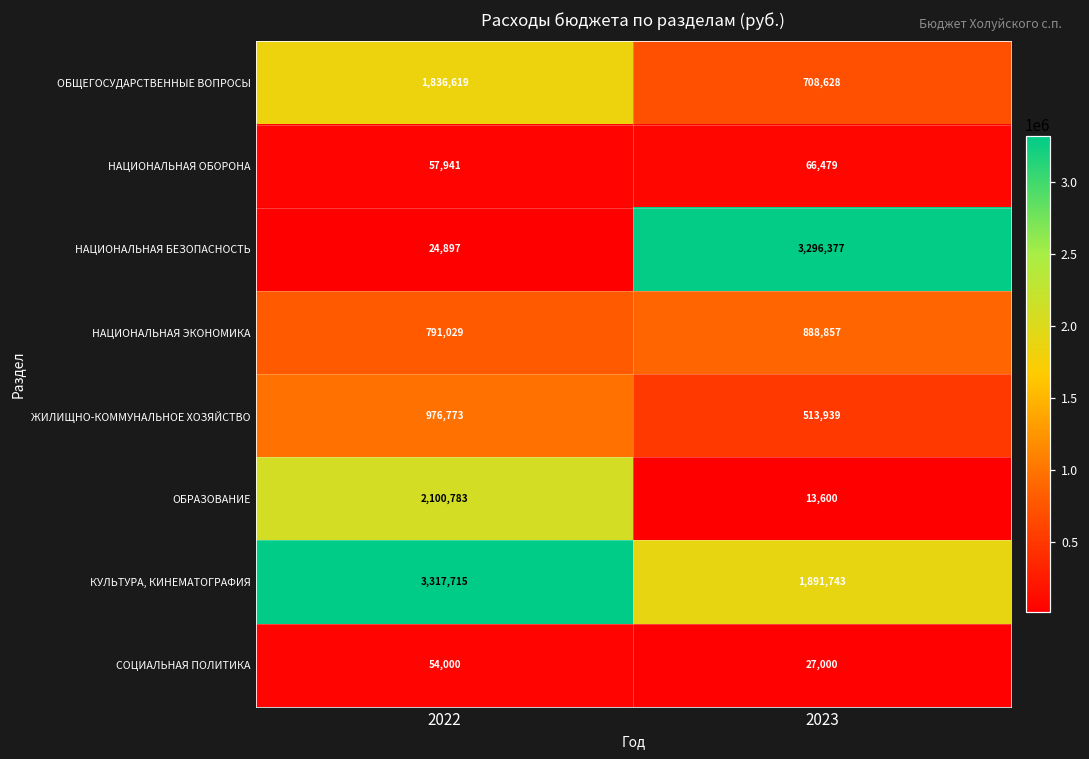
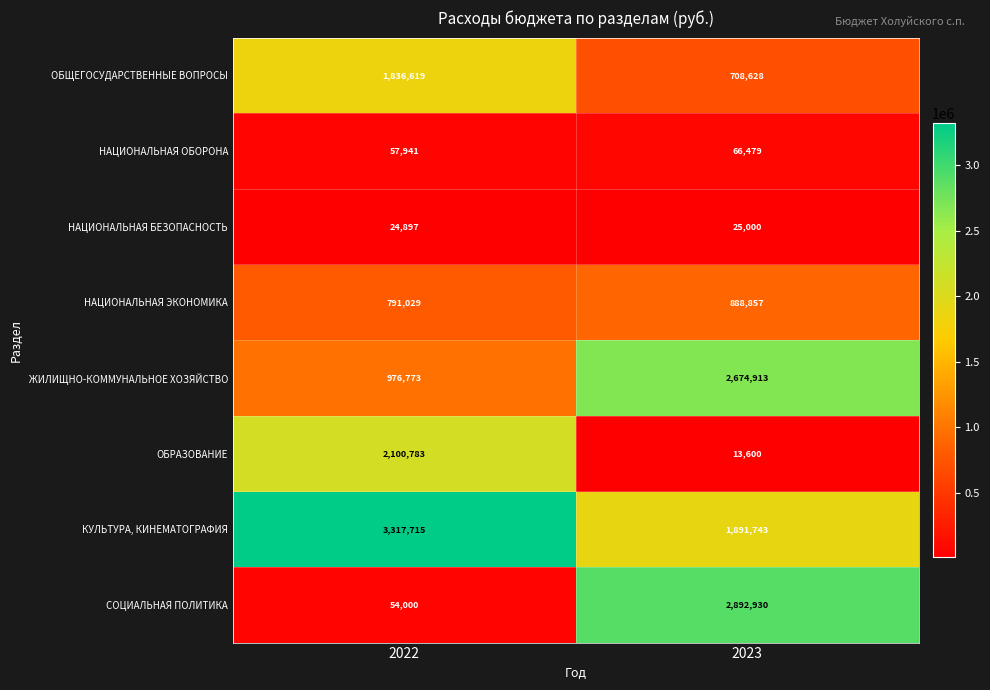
  {
    "ОБЩЕГОСУДАРСТВЕННЫЕ ВОПРОСЫ": {
      "2022": "1,836,619",
      "2023": "708,628"
    },
    "НАЦИОНАЛЬНАЯ ОБОРОНА": {
      "2022": "57,941",
      "2023": "66,479"
    },
    "НАЦИОНАЛЬНАЯ БЕЗОПАСНОСТЬ": {
      "2022": "24,897",
-     "2023": "3,296,377"
+     "2023": "25,000"
    },
    "НАЦИОНАЛЬНАЯ ЭКОНОМИКА": {
      "2022": "791,029",
      "2023": "888,857"
    },
    "ЖИЛИЩНО-КОММУНАЛЬНОЕ ХОЗЯЙСТВО": {
      "2022": "976,773",
-     "2023": "513,939"
+     "2023": "2,674,913"
    },
    "ОБРАЗОВАНИЕ": {
      "2022": "2,100,783",
      "2023": "13,600"
    },
    "КУЛЬТУРА, КИНЕМАТОГРАФИЯ": {
      "2022": "3,317,715",
      "2023": "1,891,743"
    },
    "СОЦИАЛЬНАЯ ПОЛИТИКА": {
      "2022": "54,000",
-     "2023": "27,000"
+     "2023": "2,892,930"
    }
  }
